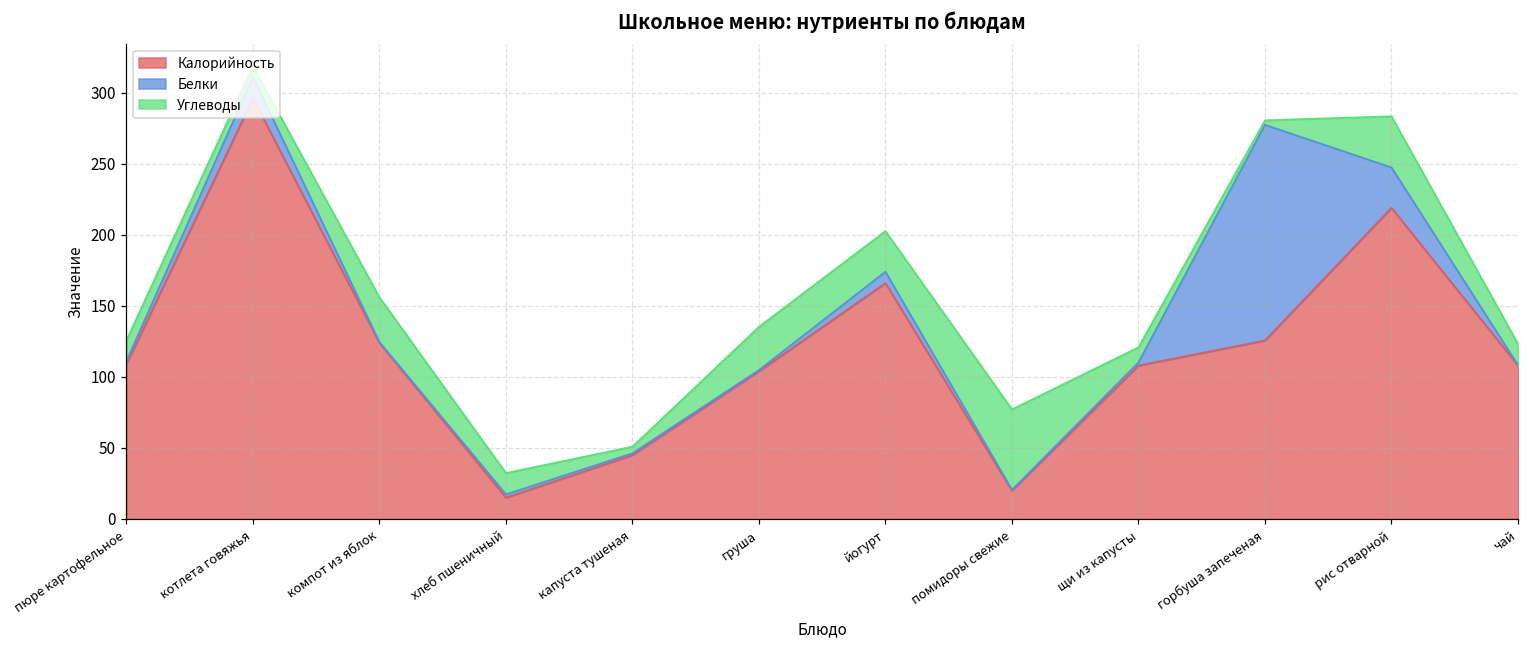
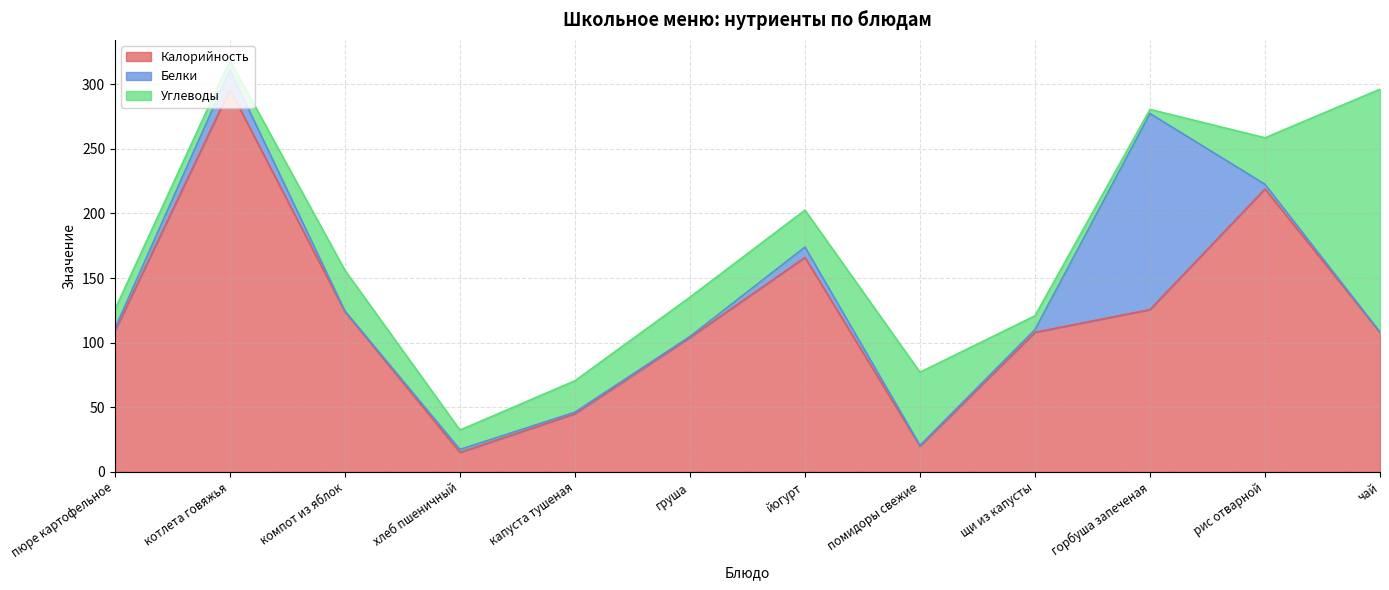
  {
    "Калорийность": {
      "пюре картофельное": 109,
      "хлеб пшеничный": 15,
      "йогурт": 166,
      "щи из капусты": 108,
      "горбуша запеченая": 126,
      "рис отварной": 219
    },
    "Белки": {
      "пюре картофельное": 2,
      "хлеб пшеничный": 2,
      "йогурт": 8,
      "щи из капусты": 2,
      "горбуша запеченая": 152,
-     "рис отварной": 28
+     "рис отварной": 4
    },
    "Углеводы": {
      "пюре картофельное": 15,
      "компот из яблок": 32,
      "хлеб пшеничный": 15,
-     "капуста тушеная": 5,
+     "капуста тушеная": 24,
      "груша": 30,
      "йогурт": 29,
      "помидоры свежие": 57,
      "щи из капусты": 11,
      "горбуша запеченая": 3,
      "рис отварной": 36,
-     "чай": 15
+     "чай": 188
    }
  }
